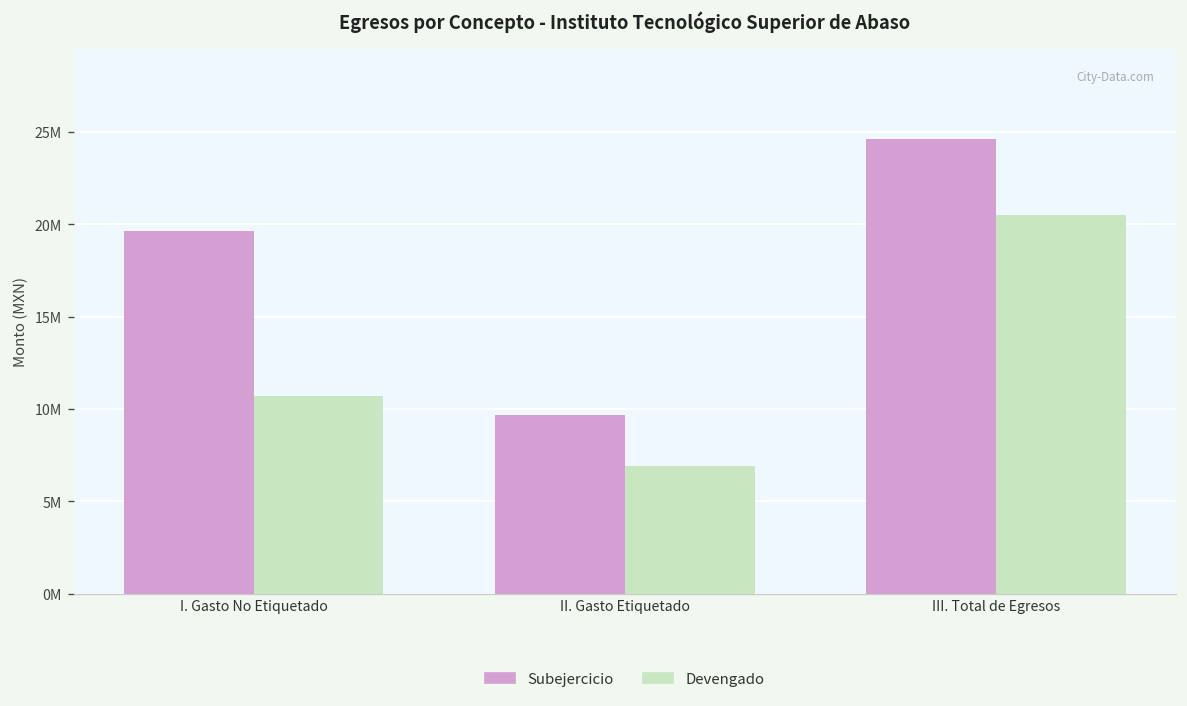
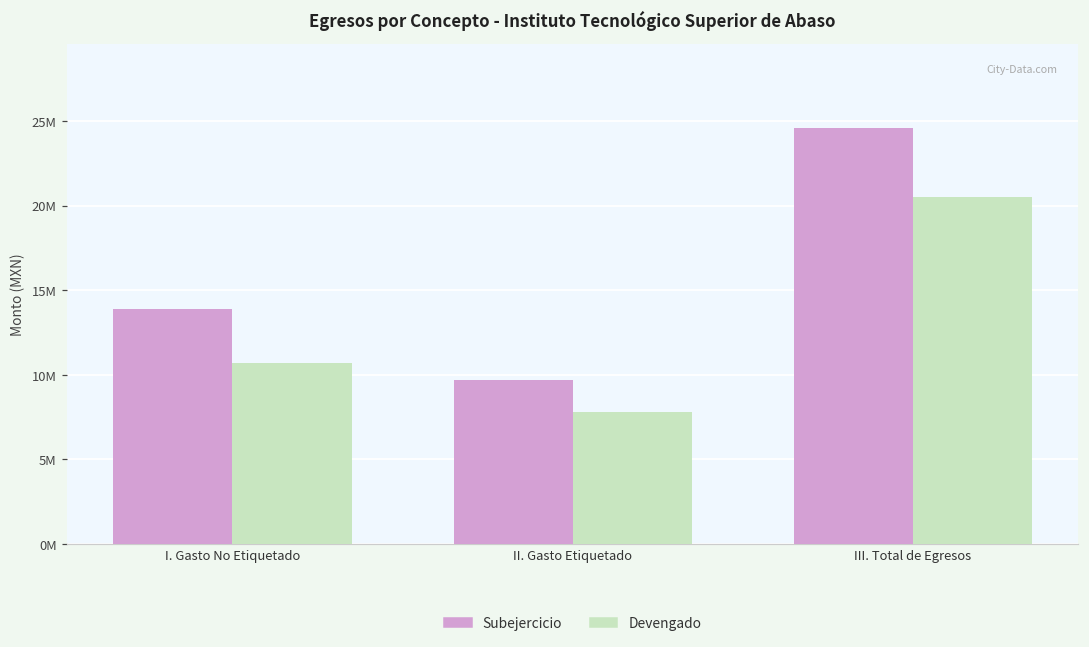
  {
    "Subejercicio": {
-     "I. Gasto No Etiquetado": 19700000,
+     "I. Gasto No Etiquetado": 13900000,
      "II. Gasto Etiquetado": 9700000,
      "III. Total de Egresos": 24600000
    },
    "Devengado": {
      "I. Gasto No Etiquetado": 10700000,
-     "II. Gasto Etiquetado": 6900000,
+     "II. Gasto Etiquetado": 7800000,
      "III. Total de Egresos": 20500000
    }
  }
